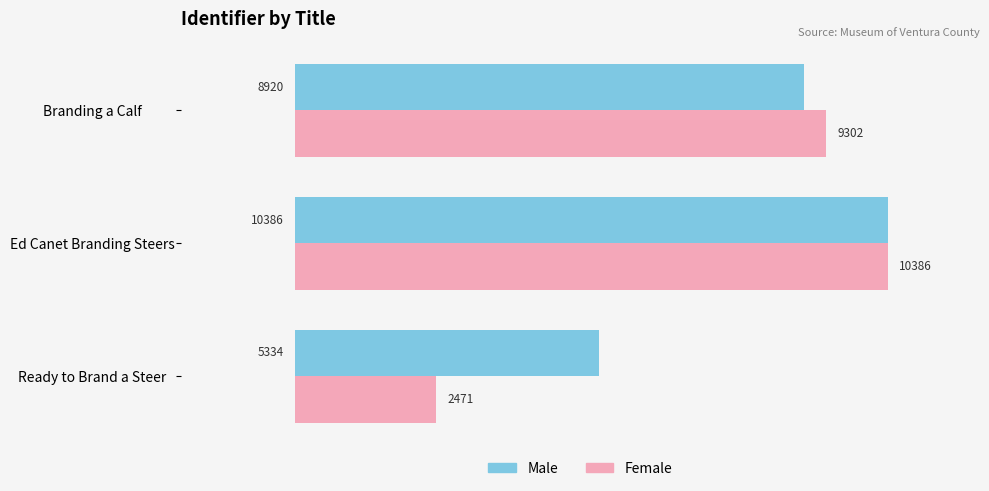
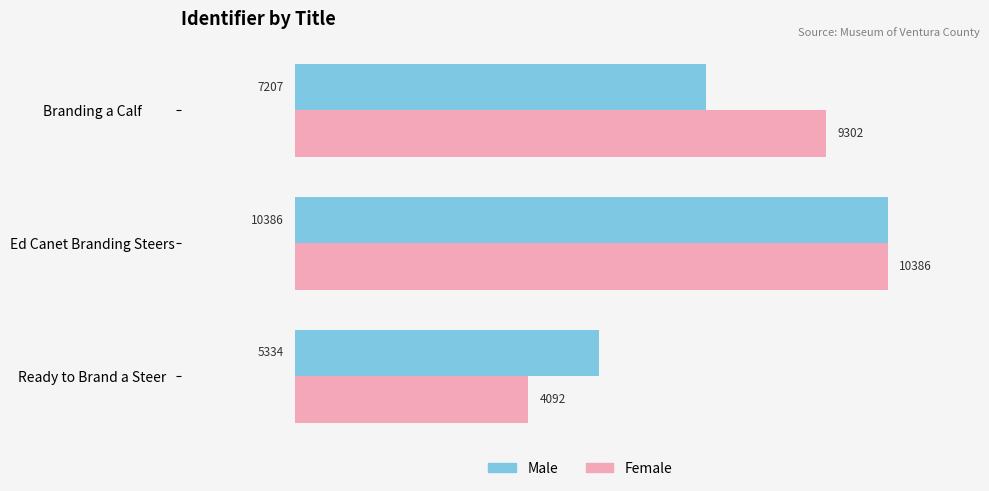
  {
    "Male": {
-     "Branding a Calf": 8920
+     "Branding a Calf": 7207
    },
    "Female": {
      "Branding a Calf": 9302,
      "Ed Canet Branding Steers": 10386,
-     "Ready to Brand a Steer": 2471
+     "Ready to Brand a Steer": 4092
    }
  }
